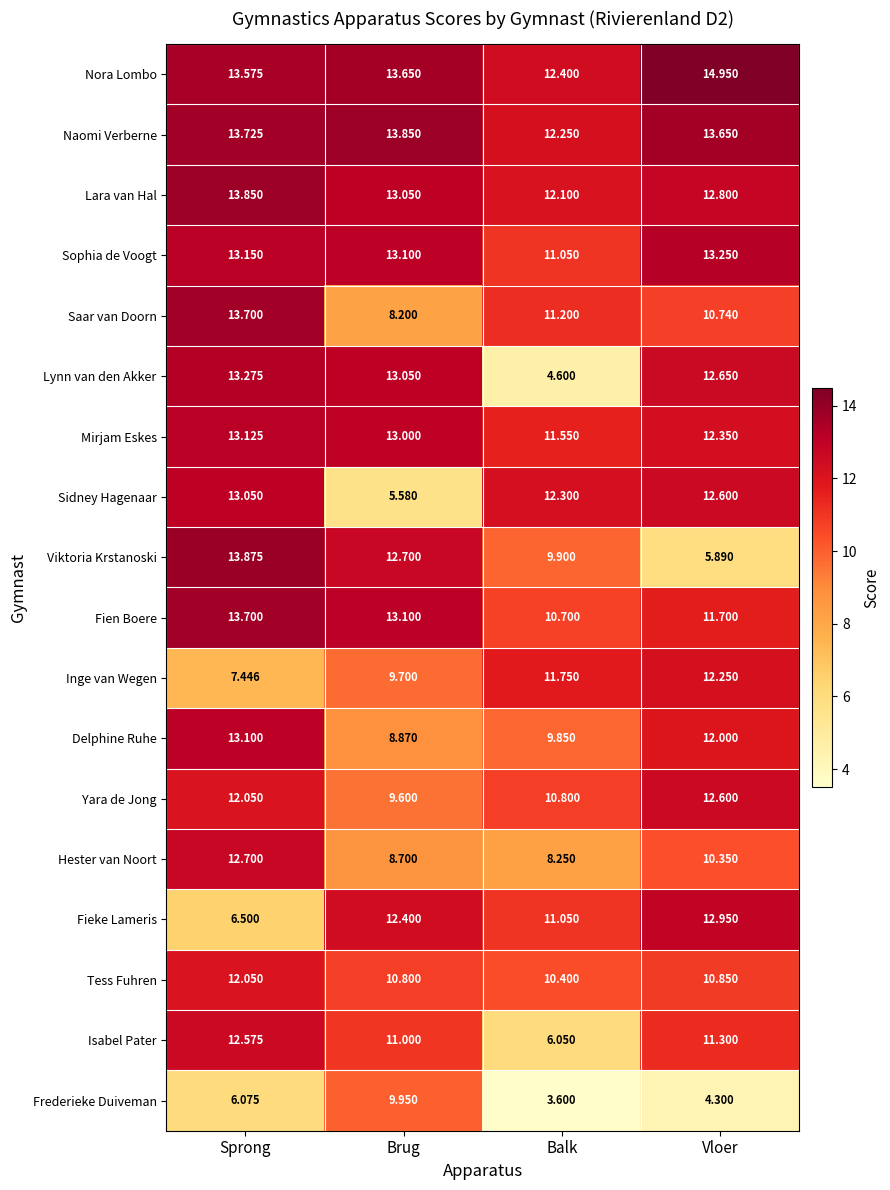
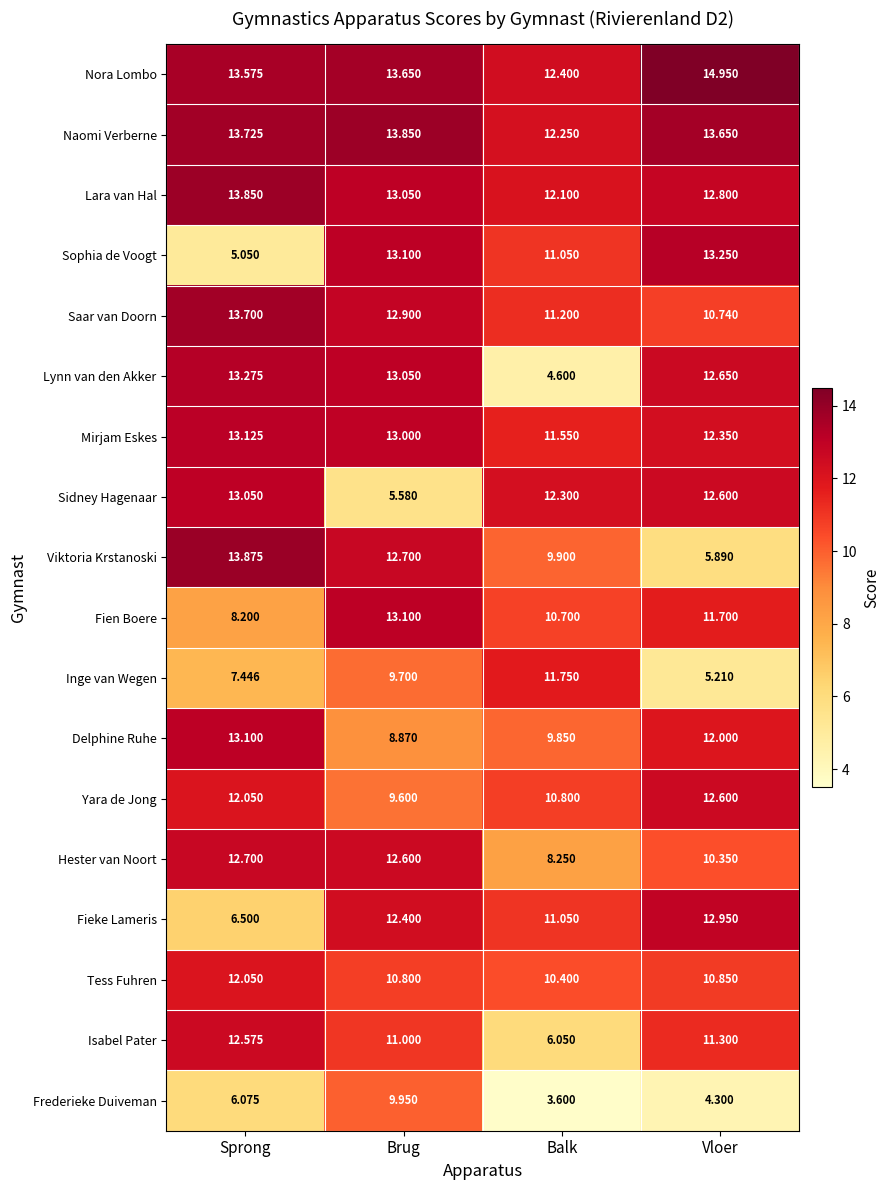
  {
    "Nora Lombo": {
      "Sprong": 13.575,
      "Brug": 13.650,
      "Balk": 12.400,
      "Vloer": 14.950
    },
    "Naomi Verberne": {
      "Sprong": 13.725,
      "Brug": 13.850,
      "Balk": 12.250,
      "Vloer": 13.650
    },
    "Lara van Hal": {
      "Sprong": 13.850,
      "Brug": 13.050,
      "Balk": 12.100,
      "Vloer": 12.800
    },
    "Sophia de Voogt": {
-     "Sprong": 13.150,
+     "Sprong": 5.050,
      "Brug": 13.100,
      "Balk": 11.050,
      "Vloer": 13.250
    },
    "Saar van Doorn": {
      "Sprong": 13.700,
-     "Brug": 8.200,
+     "Brug": 12.900,
      "Balk": 11.200,
      "Vloer": 10.740
    },
    "Lynn van den Akker": {
      "Sprong": 13.275,
      "Brug": 13.050,
      "Balk": 4.600,
      "Vloer": 12.650
    },
    "Mirjam Eskes": {
      "Sprong": 13.125,
      "Brug": 13.000,
      "Balk": 11.550,
      "Vloer": 12.350
    },
    "Sidney Hagenaar": {
      "Sprong": 13.050,
      "Brug": 5.580,
      "Balk": 12.300,
      "Vloer": 12.600
    },
    "Viktoria Krstanoski": {
      "Sprong": 13.875,
      "Brug": 12.700,
      "Balk": 9.900,
      "Vloer": 5.890
    },
    "Fien Boere": {
-     "Sprong": 13.700,
+     "Sprong": 8.200,
      "Brug": 13.100,
      "Balk": 10.700,
      "Vloer": 11.700
    },
    "Inge van Wegen": {
      "Sprong": 7.446,
      "Brug": 9.700,
      "Balk": 11.750,
-     "Vloer": 12.250
+     "Vloer": 5.210
    },
    "Delphine Ruhe": {
      "Sprong": 13.100,
      "Brug": 8.870,
      "Balk": 9.850,
      "Vloer": 12.000
    },
    "Yara de Jong": {
      "Sprong": 12.050,
      "Brug": 9.600,
      "Balk": 10.800,
      "Vloer": 12.600
    },
    "Hester van Noort": {
      "Sprong": 12.700,
-     "Brug": 8.700,
+     "Brug": 12.600,
      "Balk": 8.250,
      "Vloer": 10.350
    },
    "Fieke Lameris": {
      "Sprong": 6.500,
      "Brug": 12.400,
      "Balk": 11.050,
      "Vloer": 12.950
    },
    "Tess Fuhren": {
      "Sprong": 12.050,
      "Brug": 10.800,
      "Balk": 10.400,
      "Vloer": 10.850
    },
    "Isabel Pater": {
      "Sprong": 12.575,
      "Brug": 11.000,
      "Balk": 6.050,
      "Vloer": 11.300
    },
    "Frederieke Duiveman": {
      "Sprong": 6.075,
      "Brug": 9.950,
      "Balk": 3.600,
      "Vloer": 4.300
    }
  }
